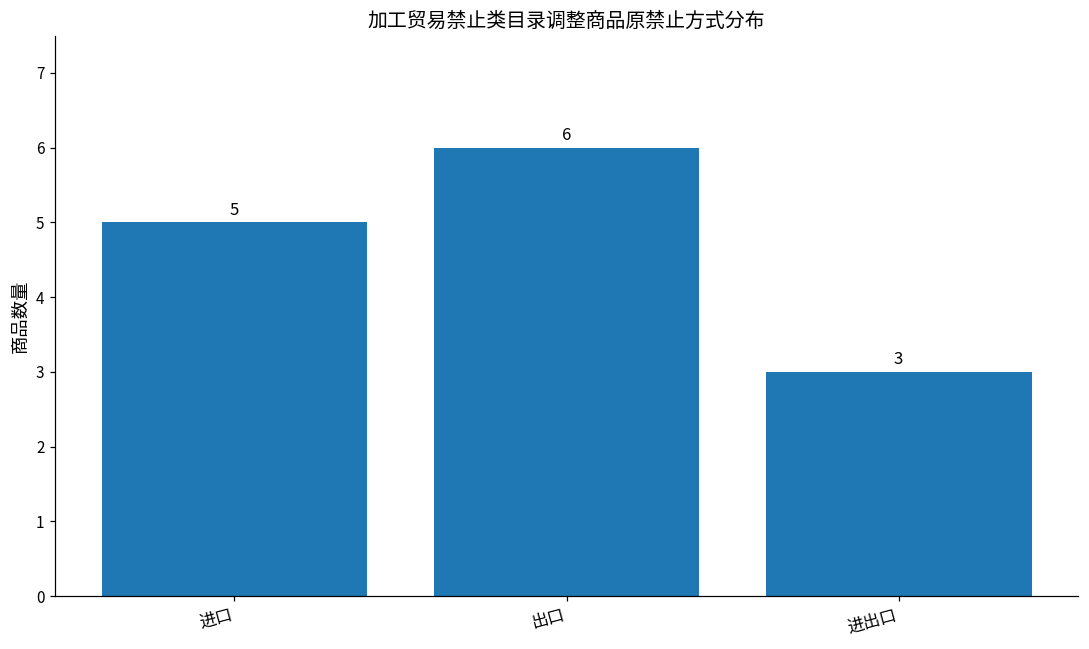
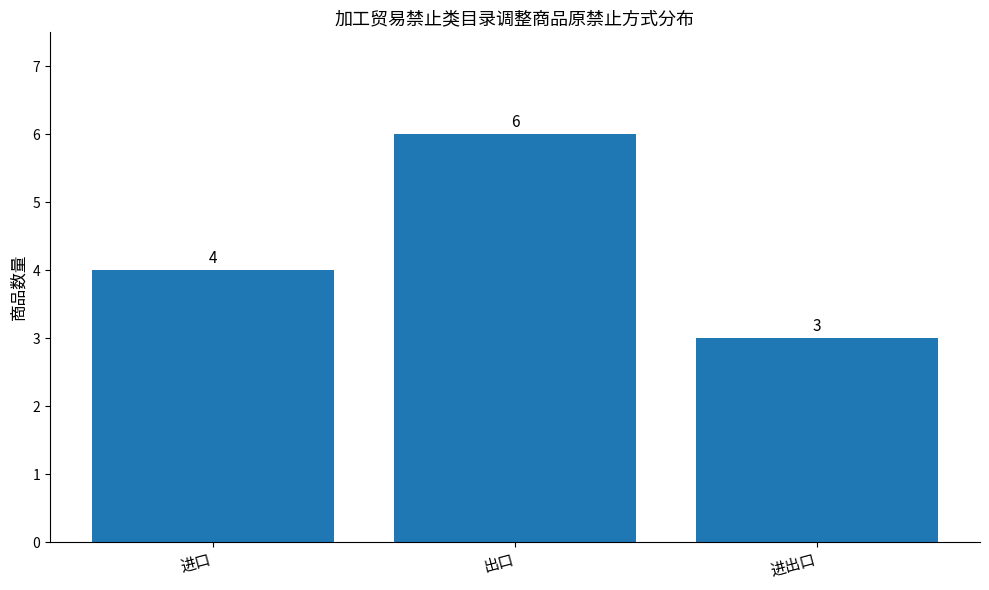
  {
-   "进口": 5,
+   "进口": 4,
    "出口": 6,
    "进出口": 3
  }
